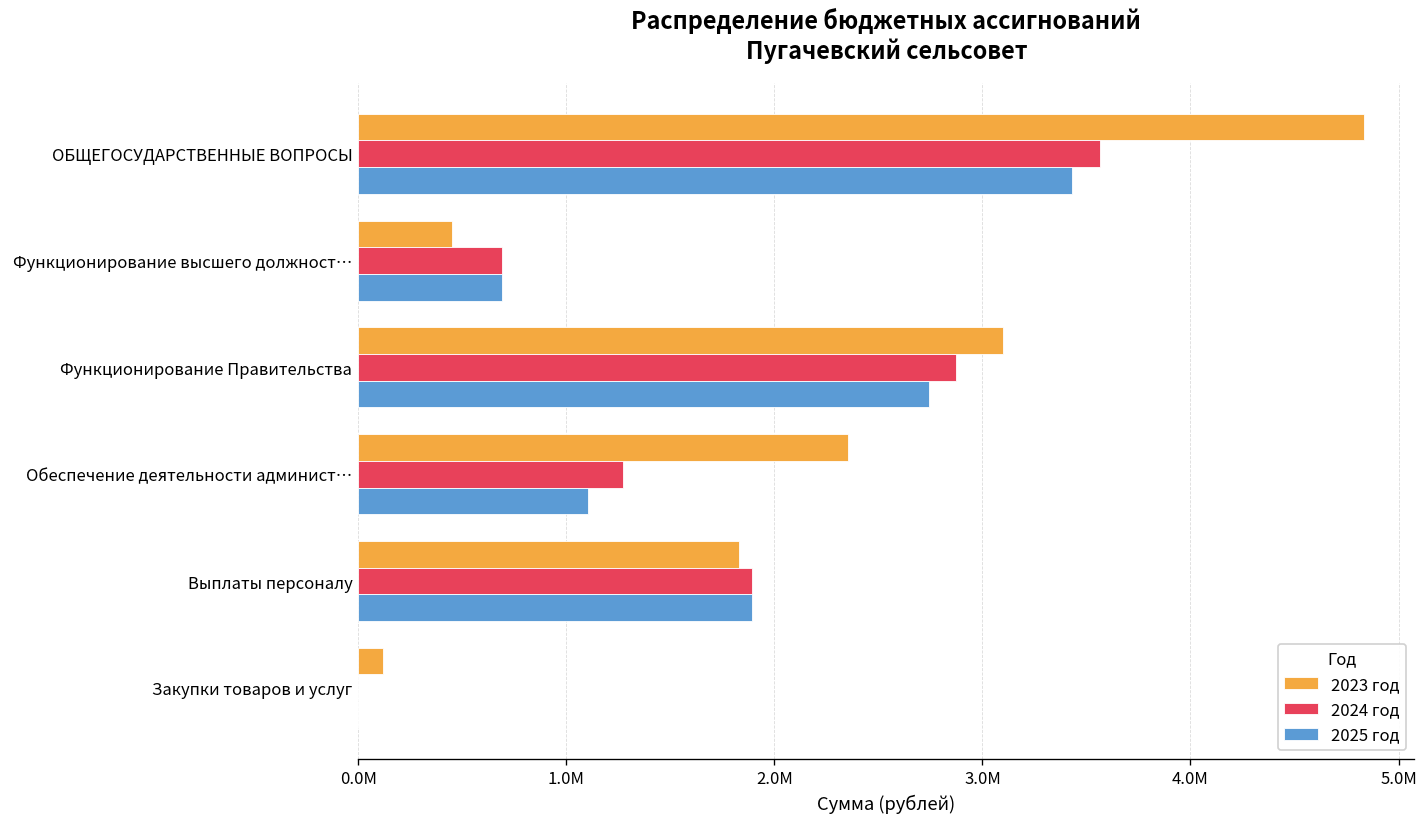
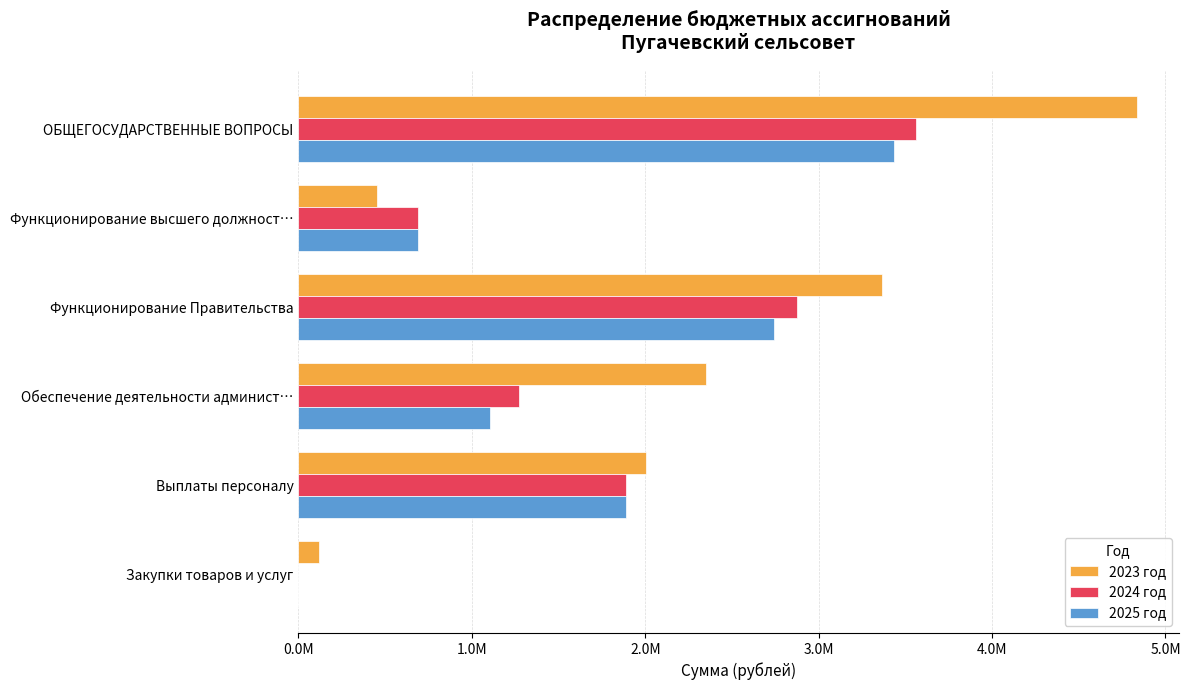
  {
    "2023 год": {
      "ОБЩЕГОСУДАРСТВЕННЫЕ ВОПРОСЫ": 4830000,
      "Функционирование высшего должност…": 450000,
-     "Функционирование Правительства": 3100000,
+     "Функционирование Правительства": 3360000,
      "Обеспечение деятельности админист…": 2350000,
-     "Выплаты персоналу": 1830000,
+     "Выплаты персоналу": 2000000,
      "Закупки товаров и услуг": 120000
    },
    "2024 год": {
      "ОБЩЕГОСУДАРСТВЕННЫЕ ВОПРОСЫ": 3560000,
      "Функционирование высшего должност…": 690000,
      "Функционирование Правительства": 2870000,
      "Обеспечение деятельности админист…": 1270000,
      "Выплаты персоналу": 1890000,
      "Закупки товаров и услуг": 0
    },
    "2025 год": {
      "ОБЩЕГОСУДАРСТВЕННЫЕ ВОПРОСЫ": 3430000,
      "Функционирование высшего должност…": 690000,
      "Функционирование Правительства": 2740000,
      "Обеспечение деятельности админист…": 1110000,
      "Выплаты персоналу": 1890000,
      "Закупки товаров и услуг": 0
    }
  }
